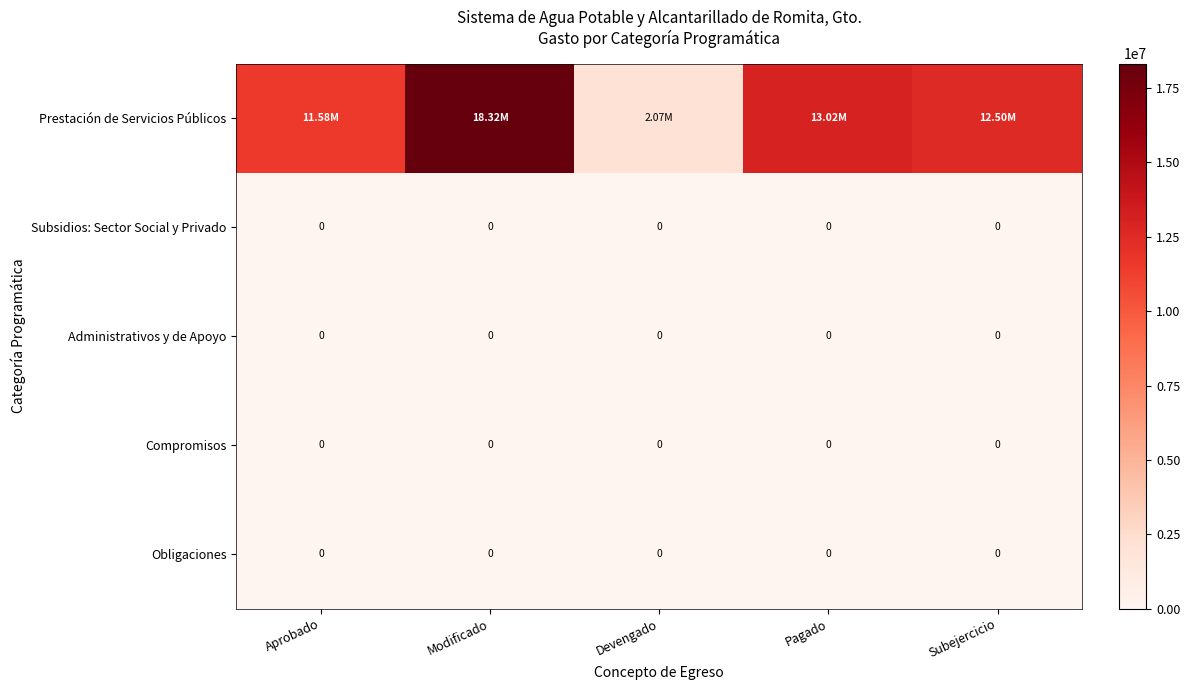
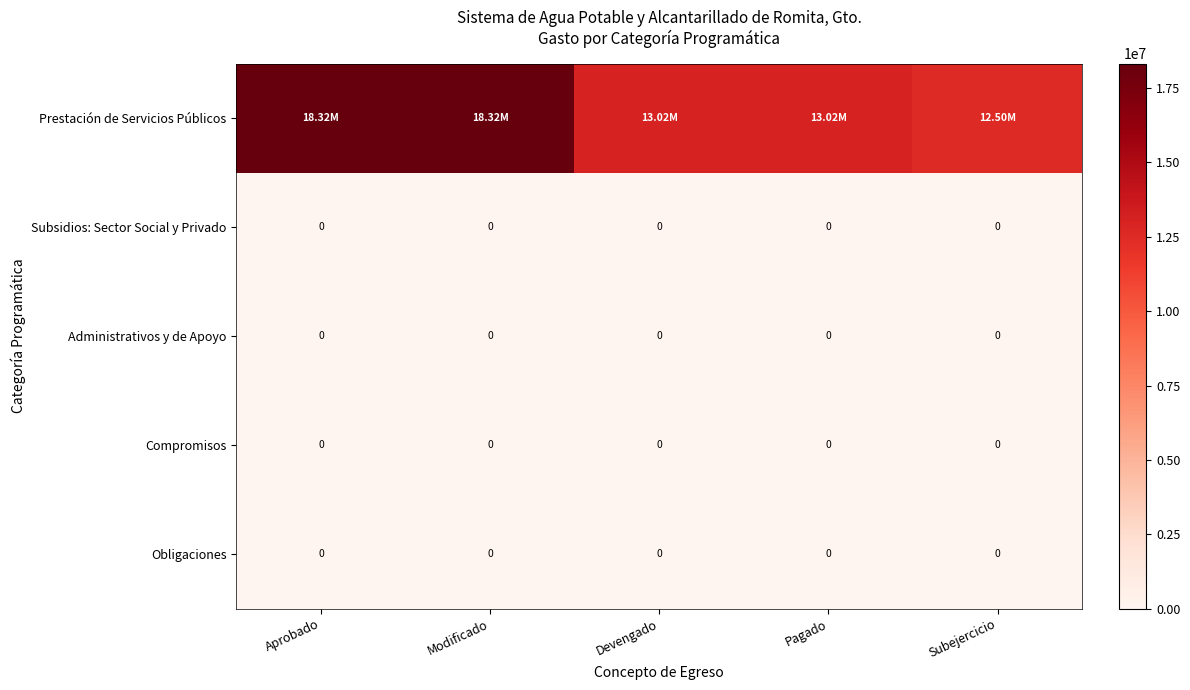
  {
    "Prestación de Servicios Públicos": {
-     "Aprobado": "11.58M",
+     "Aprobado": "18.32M",
      "Modificado": "18.32M",
-     "Devengado": "2.07M",
+     "Devengado": "13.02M",
      "Pagado": "13.02M",
      "Subejercicio": "12.50M"
    },
    "Subsidios: Sector Social y Privado": {
      "Aprobado": "0",
      "Modificado": "0",
      "Devengado": "0",
      "Pagado": "0",
      "Subejercicio": "0"
    },
    "Administrativos y de Apoyo": {
      "Aprobado": "0",
      "Modificado": "0",
      "Devengado": "0",
      "Pagado": "0",
      "Subejercicio": "0"
    },
    "Compromisos": {
      "Aprobado": "0",
      "Modificado": "0",
      "Devengado": "0",
      "Pagado": "0",
      "Subejercicio": "0"
    },
    "Obligaciones": {
      "Aprobado": "0",
      "Modificado": "0",
      "Devengado": "0",
      "Pagado": "0",
      "Subejercicio": "0"
    }
  }
